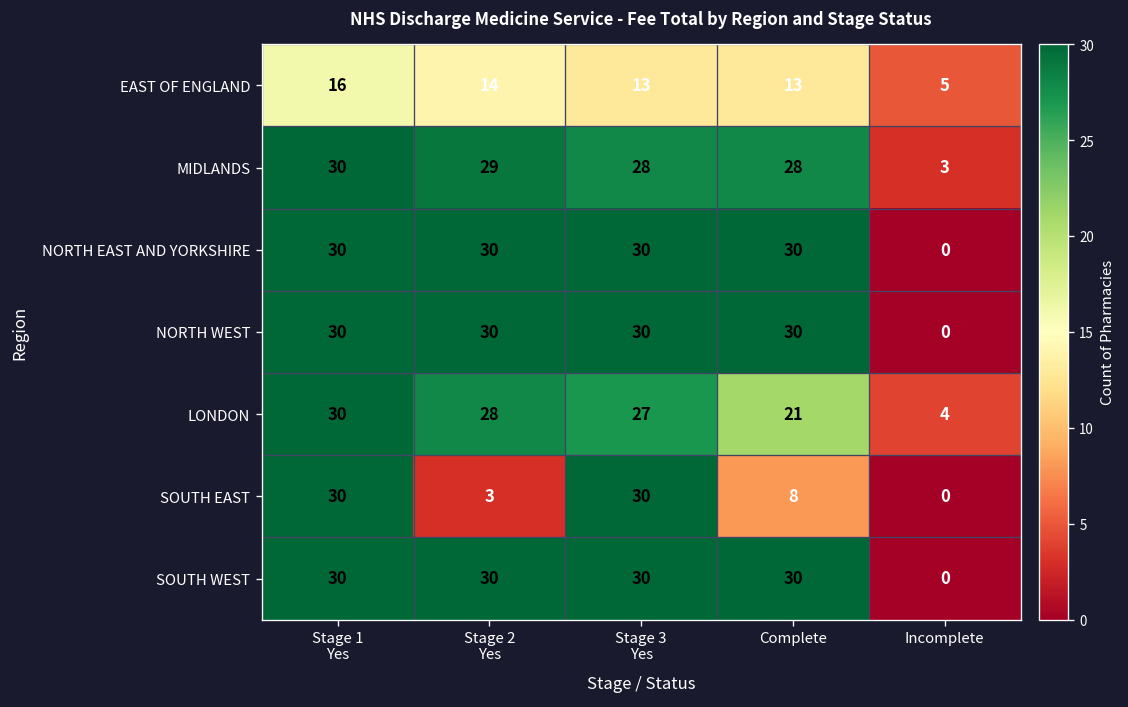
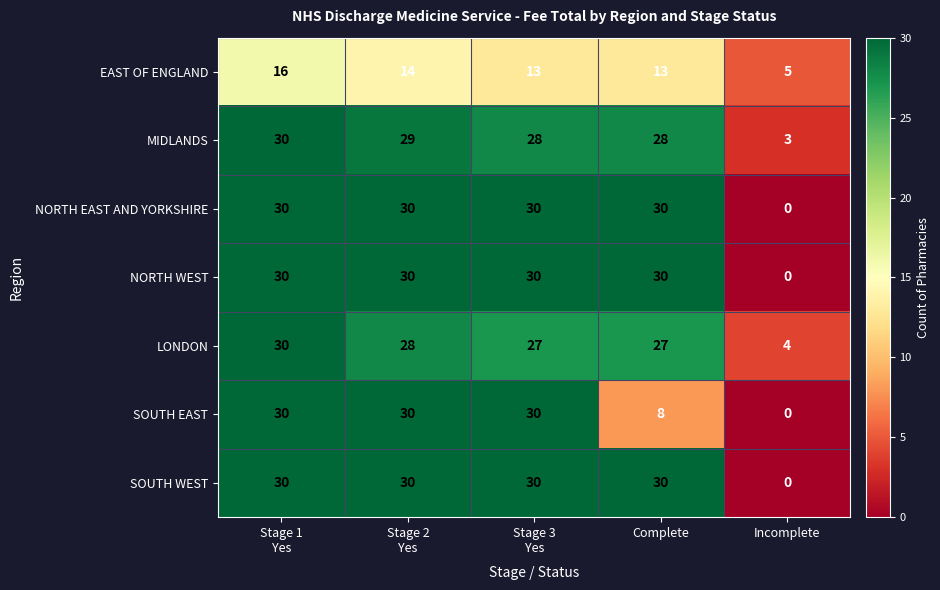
  {
    "EAST OF ENGLAND": {
      "Stage 1 Yes": 16,
      "Stage 2 Yes": 14,
      "Stage 3 Yes": 13,
      "Complete": 13,
      "Incomplete": 5
    },
    "MIDLANDS": {
      "Stage 1 Yes": 30,
      "Stage 2 Yes": 29,
      "Stage 3 Yes": 28,
      "Complete": 28,
      "Incomplete": 3
    },
    "NORTH EAST AND YORKSHIRE": {
      "Stage 1 Yes": 30,
      "Stage 2 Yes": 30,
      "Stage 3 Yes": 30,
      "Complete": 30,
      "Incomplete": 0
    },
    "NORTH WEST": {
      "Stage 1 Yes": 30,
      "Stage 2 Yes": 30,
      "Stage 3 Yes": 30,
      "Complete": 30,
      "Incomplete": 0
    },
    "LONDON": {
      "Stage 1 Yes": 30,
      "Stage 2 Yes": 28,
      "Stage 3 Yes": 27,
-     "Complete": 21,
+     "Complete": 27,
      "Incomplete": 4
    },
    "SOUTH EAST": {
      "Stage 1 Yes": 30,
-     "Stage 2 Yes": 3,
+     "Stage 2 Yes": 30,
      "Stage 3 Yes": 30,
      "Complete": 8,
      "Incomplete": 0
    },
    "SOUTH WEST": {
      "Stage 1 Yes": 30,
      "Stage 2 Yes": 30,
      "Stage 3 Yes": 30,
      "Complete": 30,
      "Incomplete": 0
    }
  }
